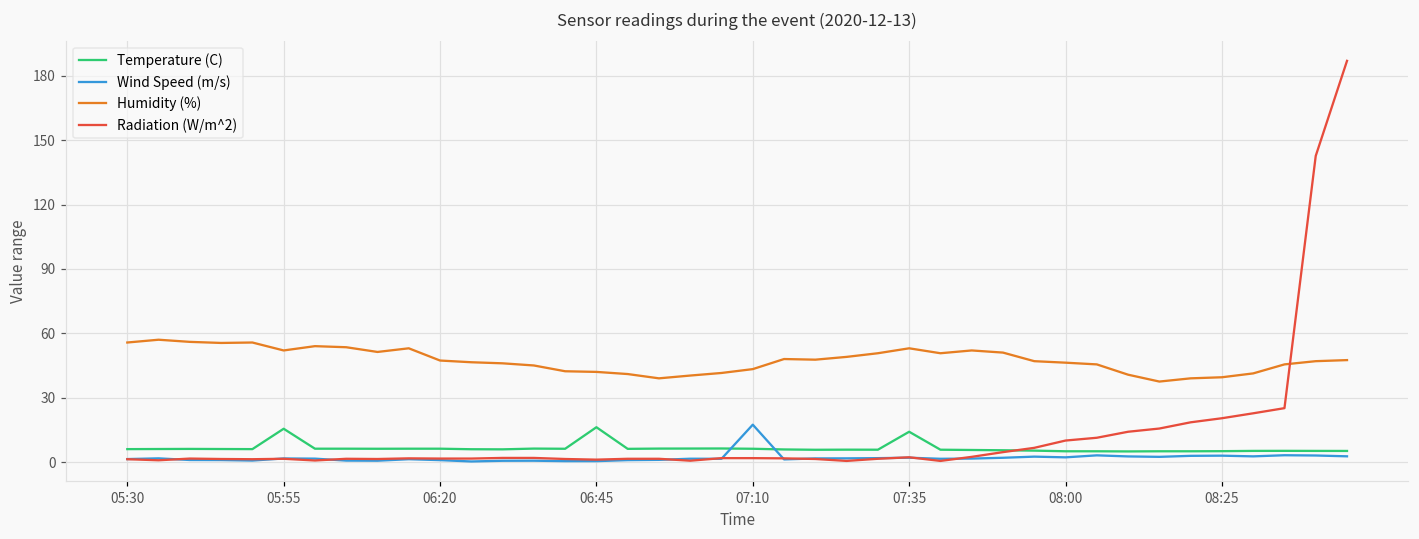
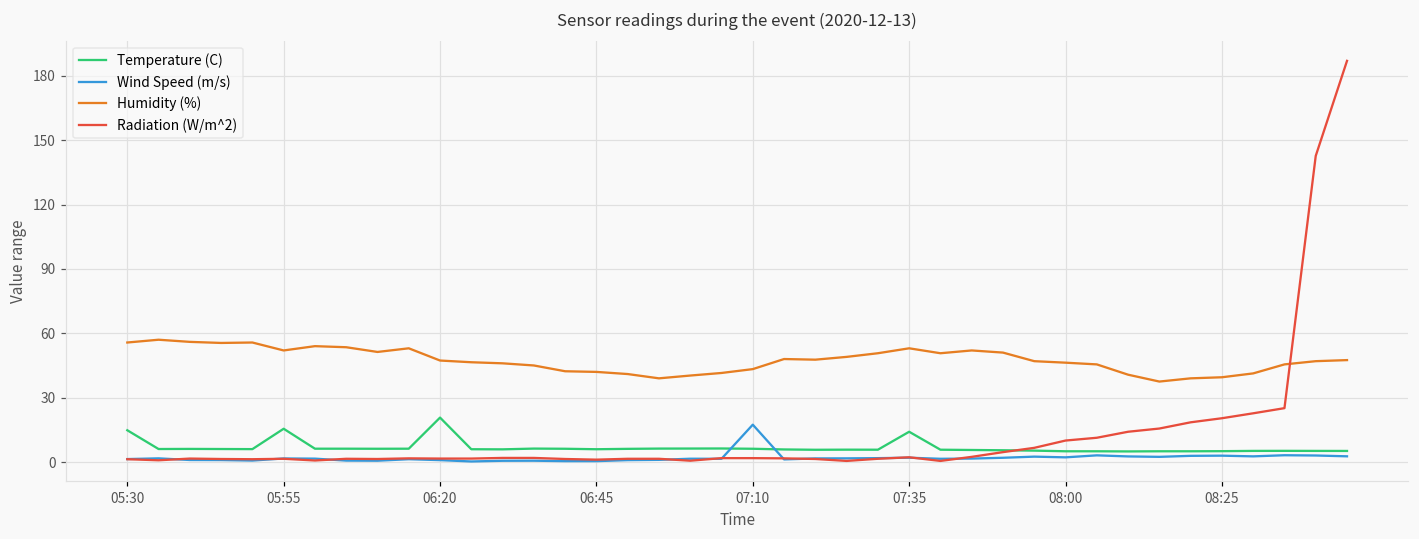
  {
    "Temperature (C)": {
-     "05:30": 6,
+     "05:30": 15,
      "05:55": 16,
-     "06:20": 6,
-     "06:45": 16,
+     "06:20": 21,
+     "06:45": 6,
      "07:10": 6,
      "07:35": 14,
      "08:00": 5,
      "08:25": 5
    },
    "Wind Speed (m/s)": {
      "07:10": 17,
      "08:00": 2,
      "08:25": 3
    }
  }
